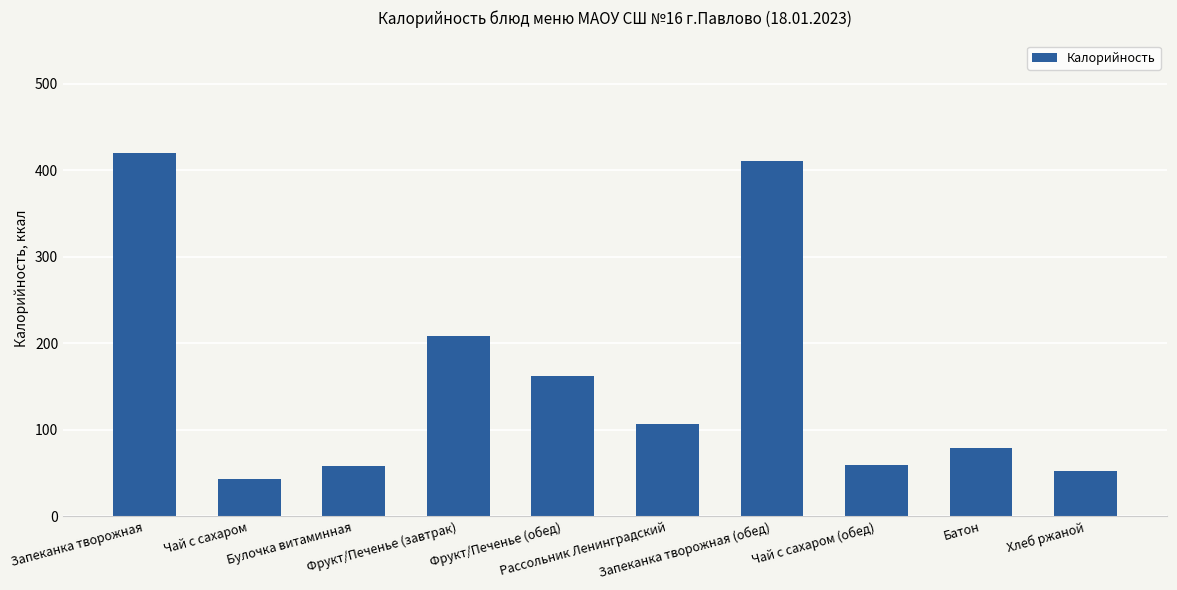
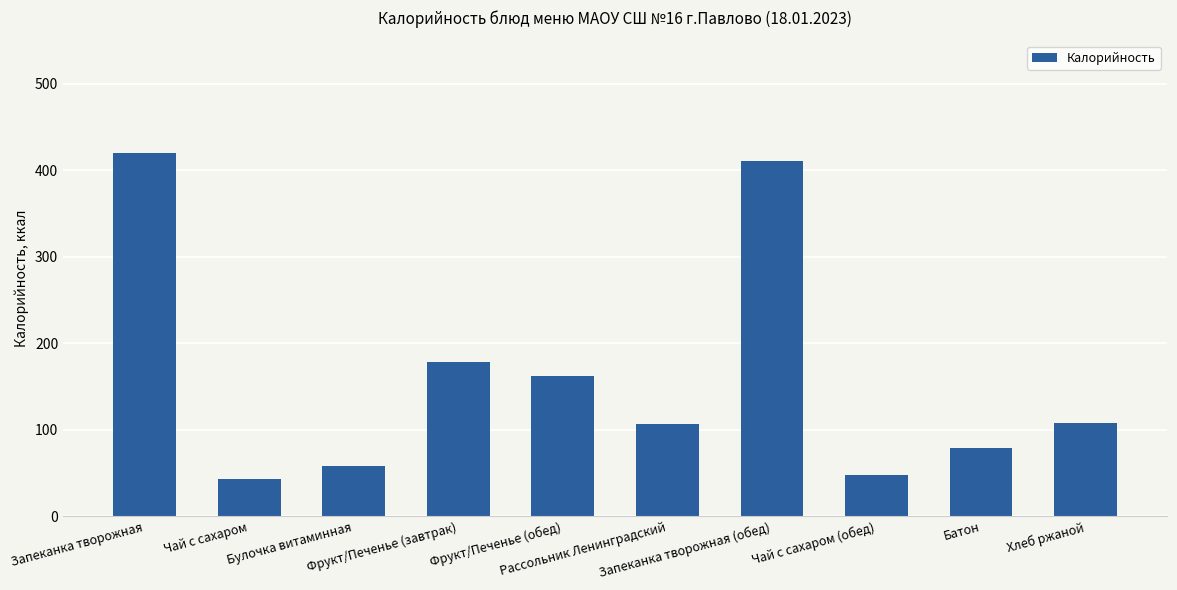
  {
    "Запеканка творожная": 420,
    "Чай с сахаром": 40,
    "Булочка витаминная": 60,
-   "Фрукт/Печенье (завтрак)": 210,
+   "Фрукт/Печенье (завтрак)": 180,
    "Фрукт/Печенье (обед)": 160,
    "Рассольник Ленинградский": 110,
    "Запеканка творожная (обед)": 410,
-   "Чай с сахаром (обед)": 60,
+   "Чай с сахаром (обед)": 50,
    "Батон": 80,
-   "Хлеб ржаной": 50
+   "Хлеб ржаной": 110
  }
